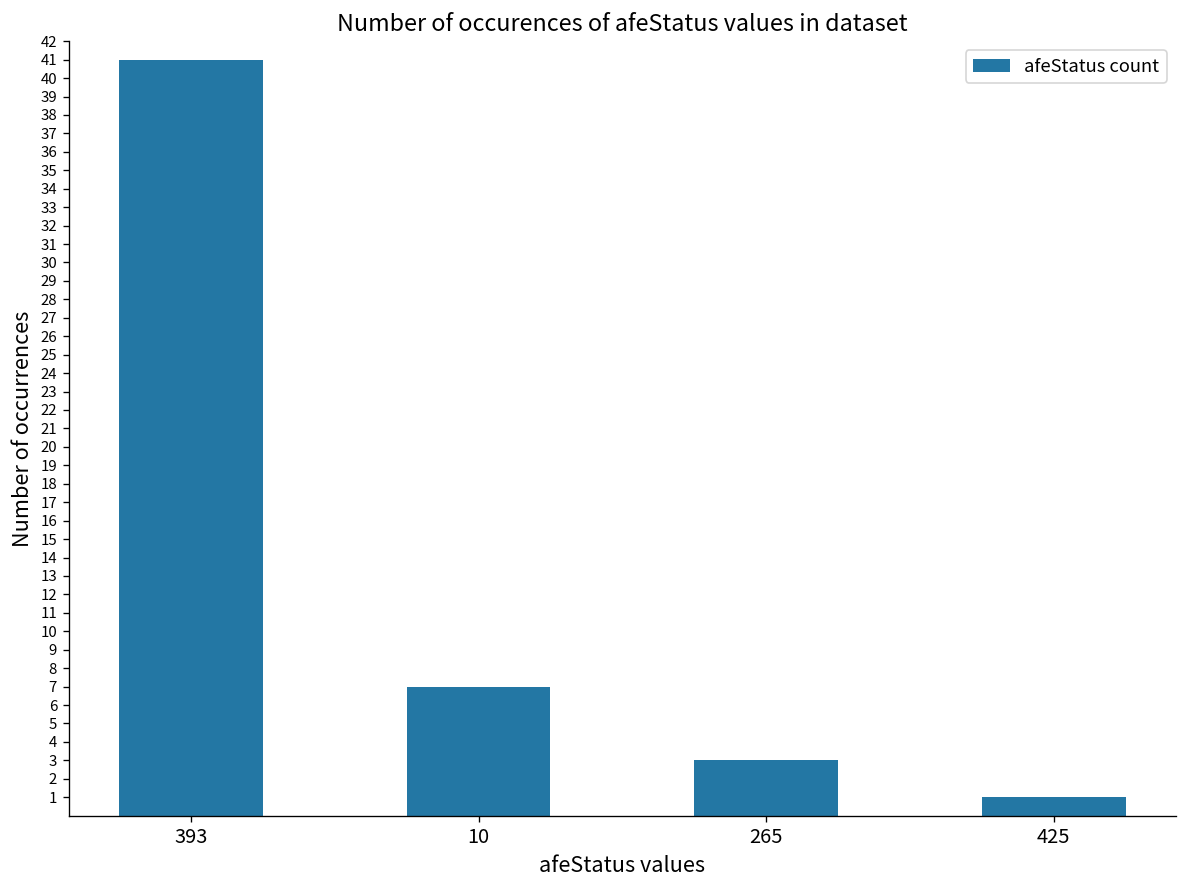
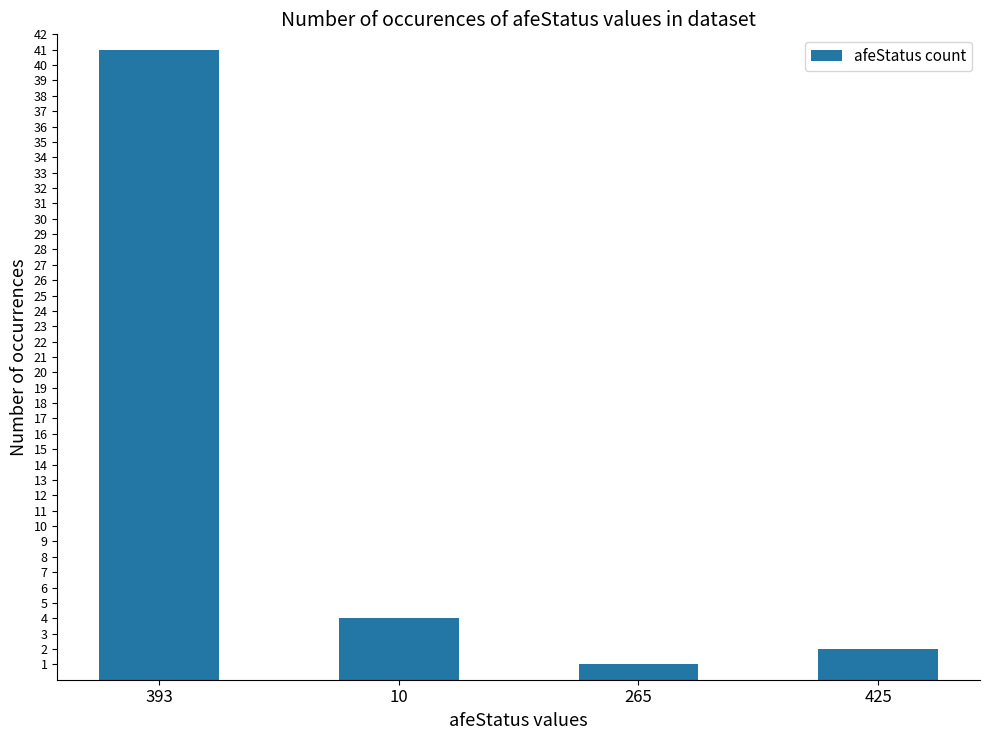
  {
    "393": 41,
-   "10": 7,
-   "265": 3,
-   "425": 1
+   "10": 4,
+   "265": 1,
+   "425": 2
  }
